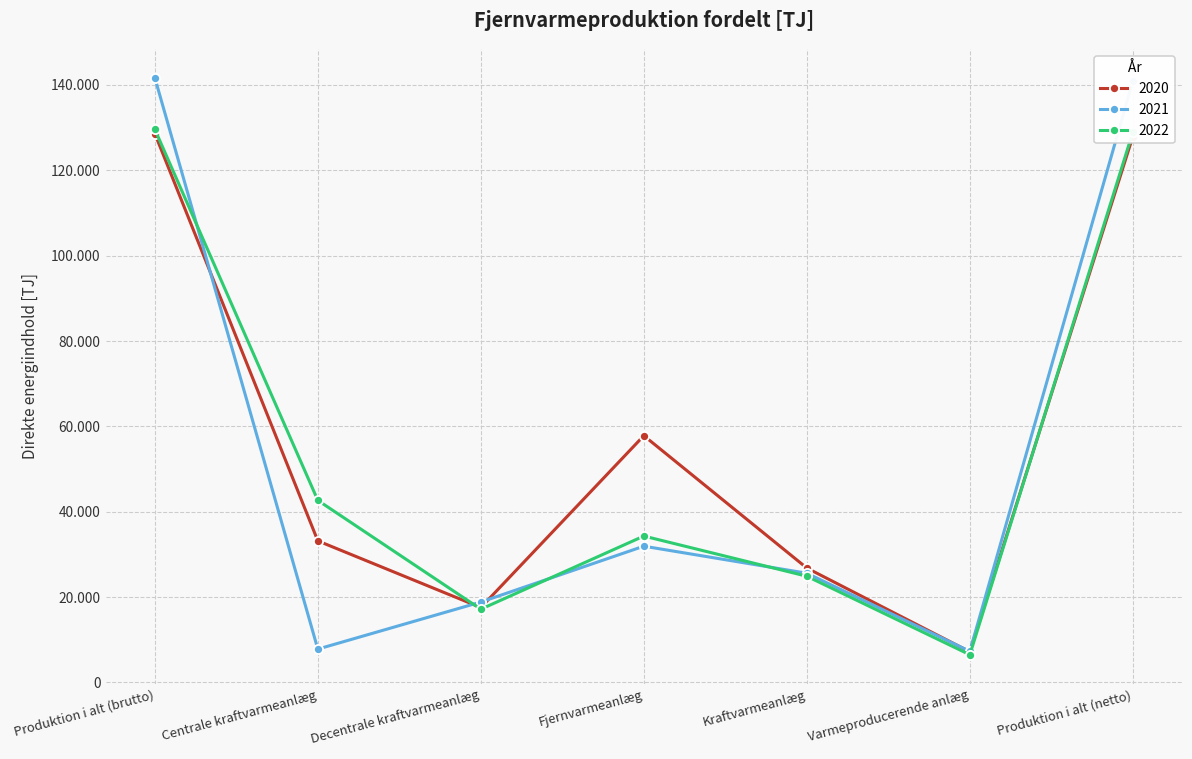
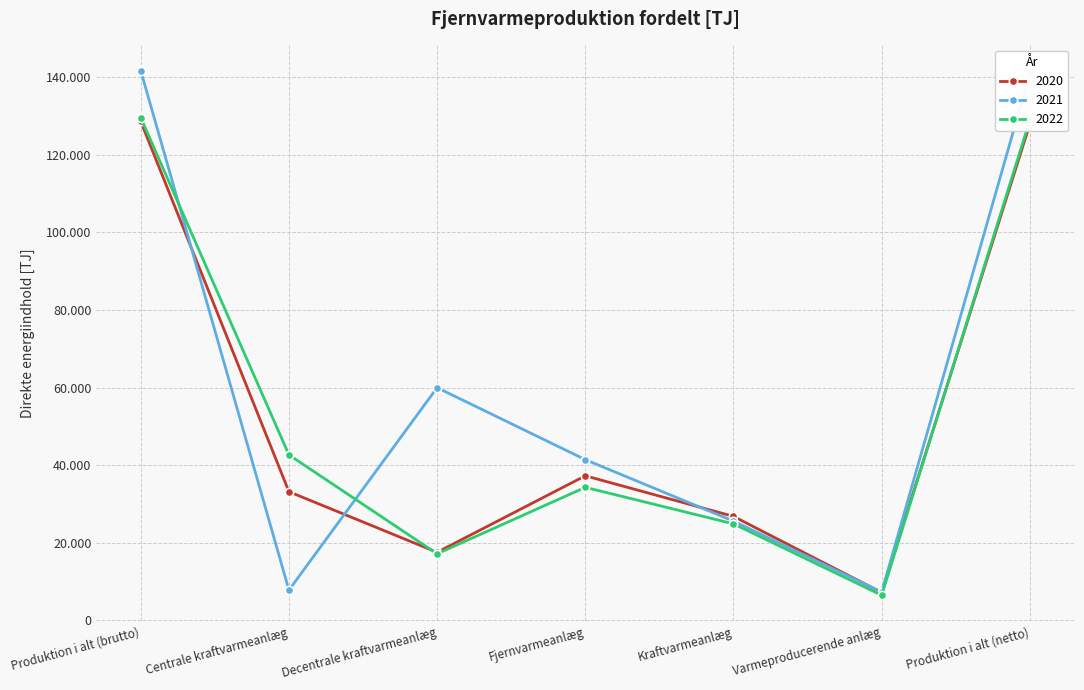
  {
    "2020": {
      "Produktion i alt (brutto)": 129,
      "Centrale kraftvarmeanlæg": 33,
-     "Fjernvarmeanlæg": 58,
+     "Fjernvarmeanlæg": 37,
      "Kraftvarmeanlæg": 27
    },
    "2021": {
      "Produktion i alt (brutto)": 142,
      "Centrale kraftvarmeanlæg": 8,
-     "Decentrale kraftvarmeanlæg": 19,
-     "Fjernvarmeanlæg": 32,
+     "Decentrale kraftvarmeanlæg": 60,
+     "Fjernvarmeanlæg": 41,
      "Kraftvarmeanlæg": 26
    },
    "2022": {
      "Produktion i alt (brutto)": 130,
      "Centrale kraftvarmeanlæg": 43,
      "Fjernvarmeanlæg": 34,
      "Kraftvarmeanlæg": 25,
      "Varmeproducerende anlæg": 6
    }
  }
